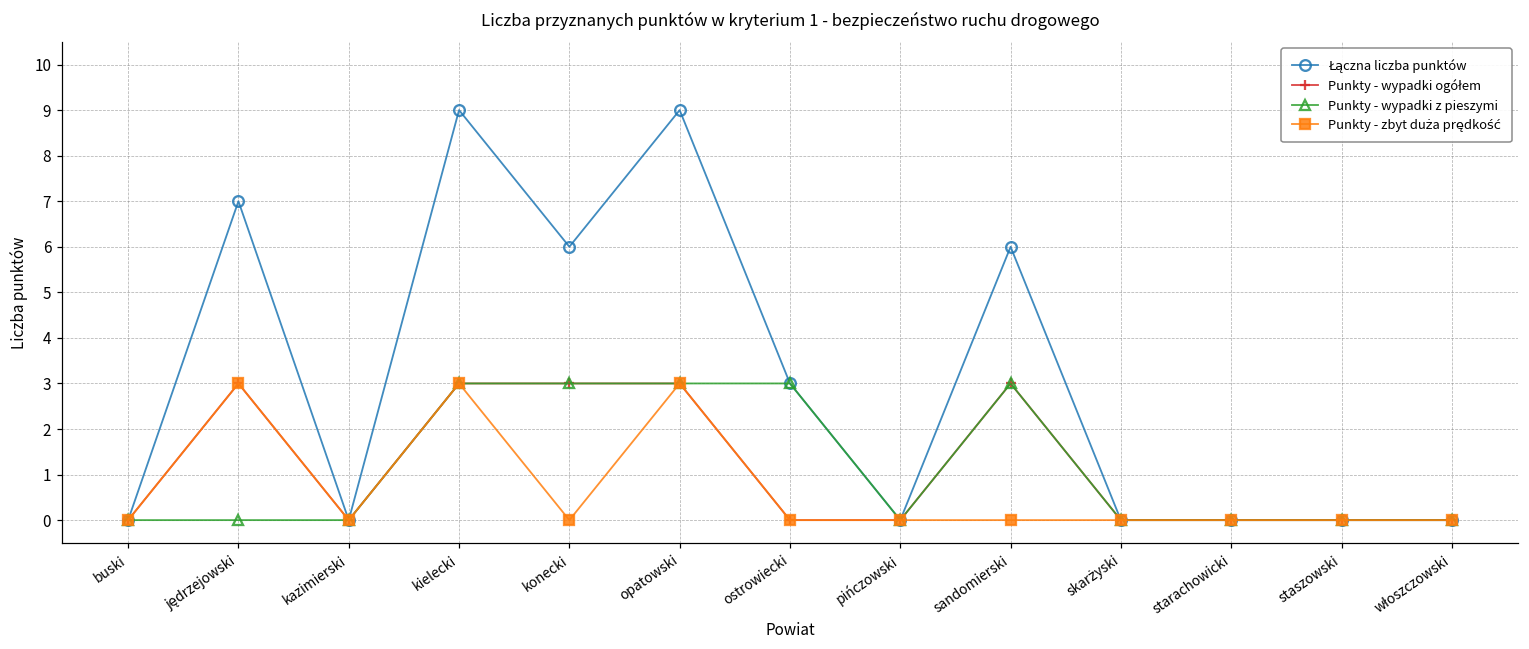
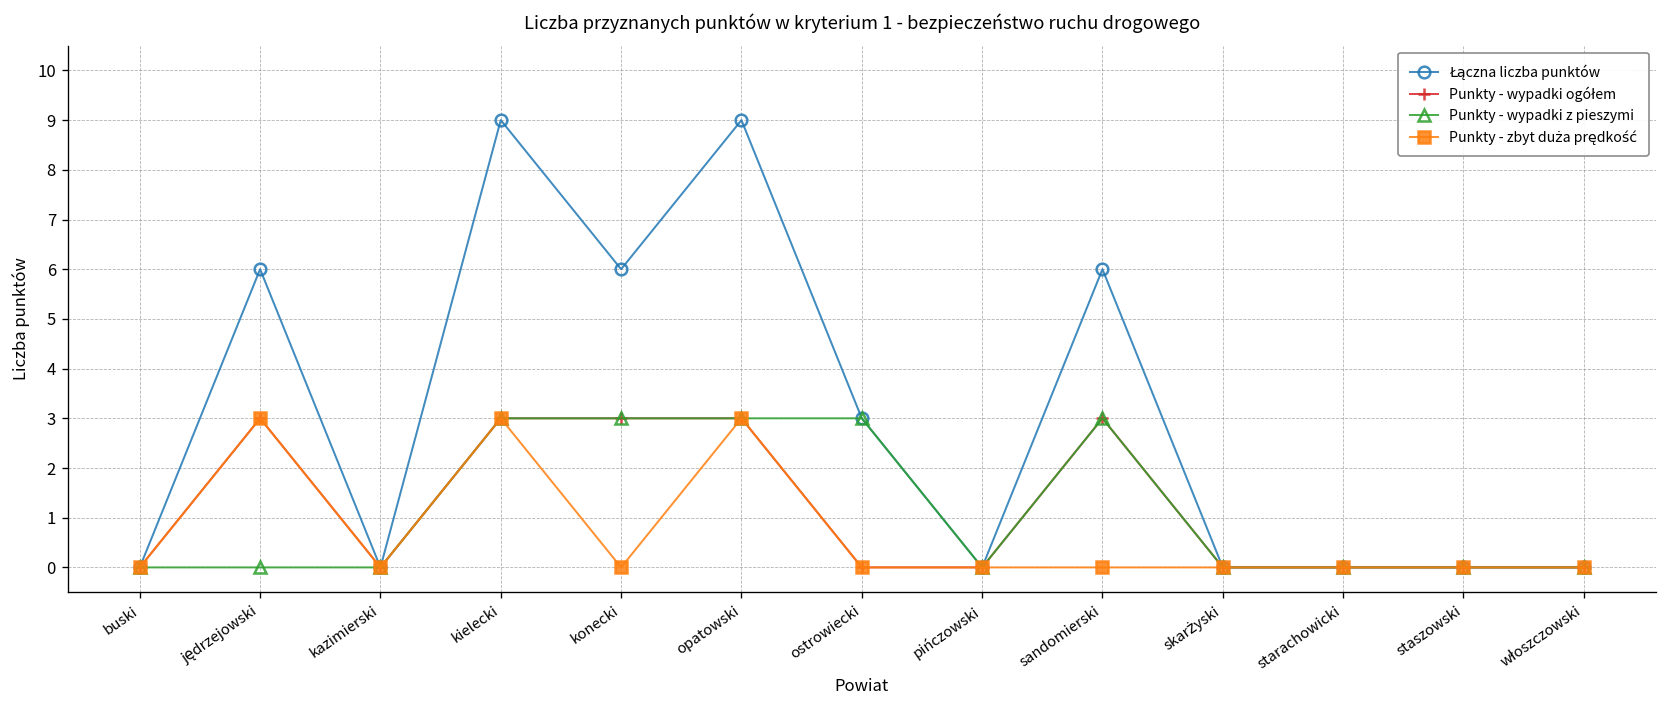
  {
    "Łączna liczba punktów": {
-     "jędrzejowski": 7,
+     "jędrzejowski": 6,
      "kielecki": 9,
      "konecki": 6,
      "opatowski": 9,
      "sandomierski": 6
    },
    "Punkty - wypadki z pieszymi": {
      "jędrzejowski": 0
    },
    "Punkty - zbyt duża prędkość": {
      "konecki": 0,
      "sandomierski": 0
    }
  }
